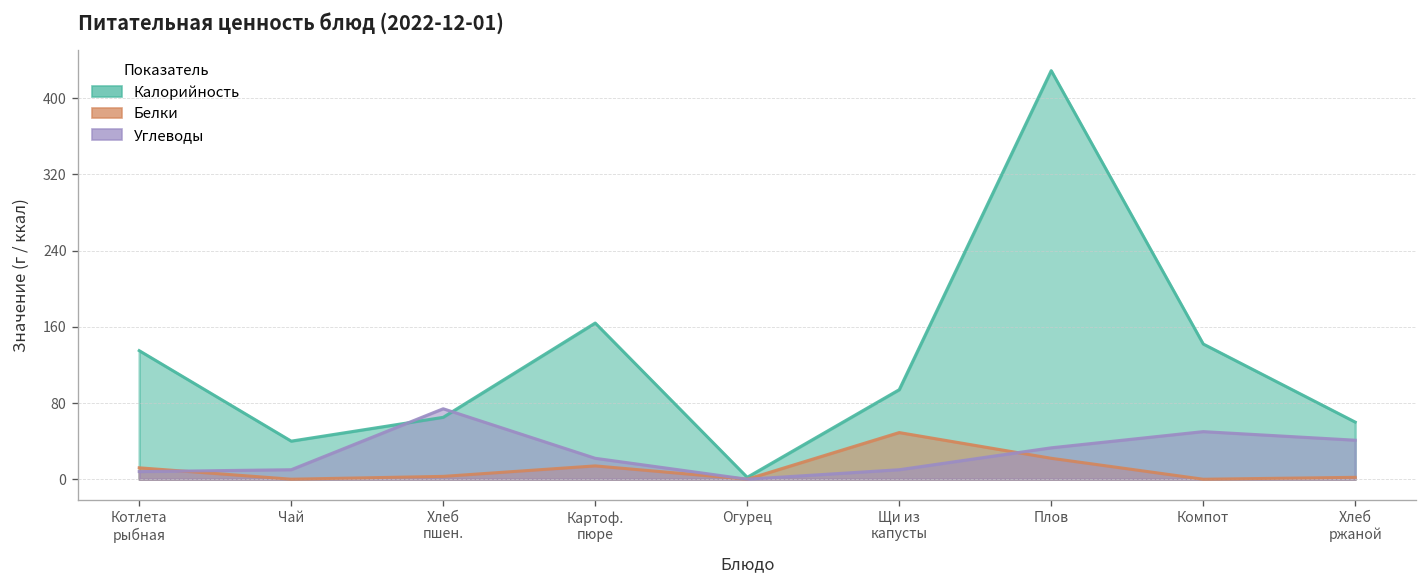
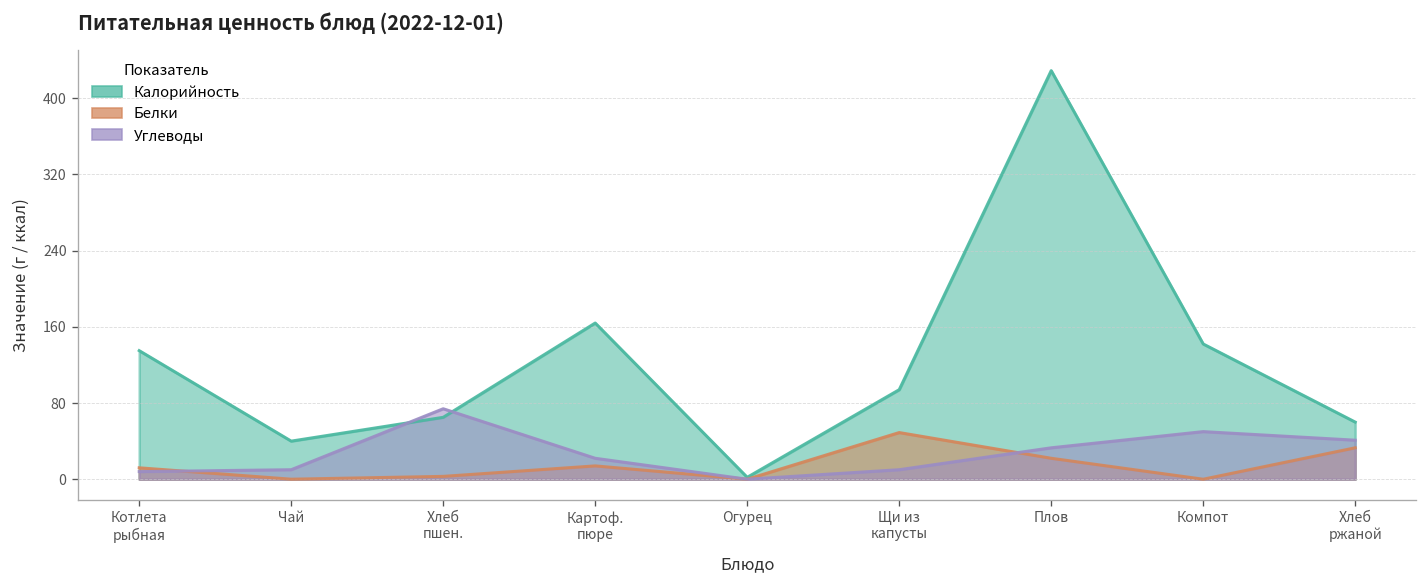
  {
    "Калорийность": {
      "Котлета рыбная": 140,
      "Чай": 40,
      "Хлеб пшен.": 70,
      "Картоф. пюре": 160,
      "Щи из капусты": 90,
      "Плов": 430,
      "Компот": 140,
      "Хлеб ржаной": 60
    },
    "Белки": {
      "Котлета рыбная": 10,
      "Чай": 0,
      "Хлеб пшен.": 0,
      "Картоф. пюре": 10,
      "Щи из капусты": 50,
      "Плов": 20,
      "Компот": 0,
-     "Хлеб ржаной": 0
+     "Хлеб ржаной": 30
    },
    "Углеводы": {
      "Котлета рыбная": 10,
      "Чай": 10,
      "Хлеб пшен.": 70,
      "Картоф. пюре": 20,
      "Щи из капусты": 10,
      "Плов": 30,
      "Компот": 50,
      "Хлеб ржаной": 40
    }
  }
